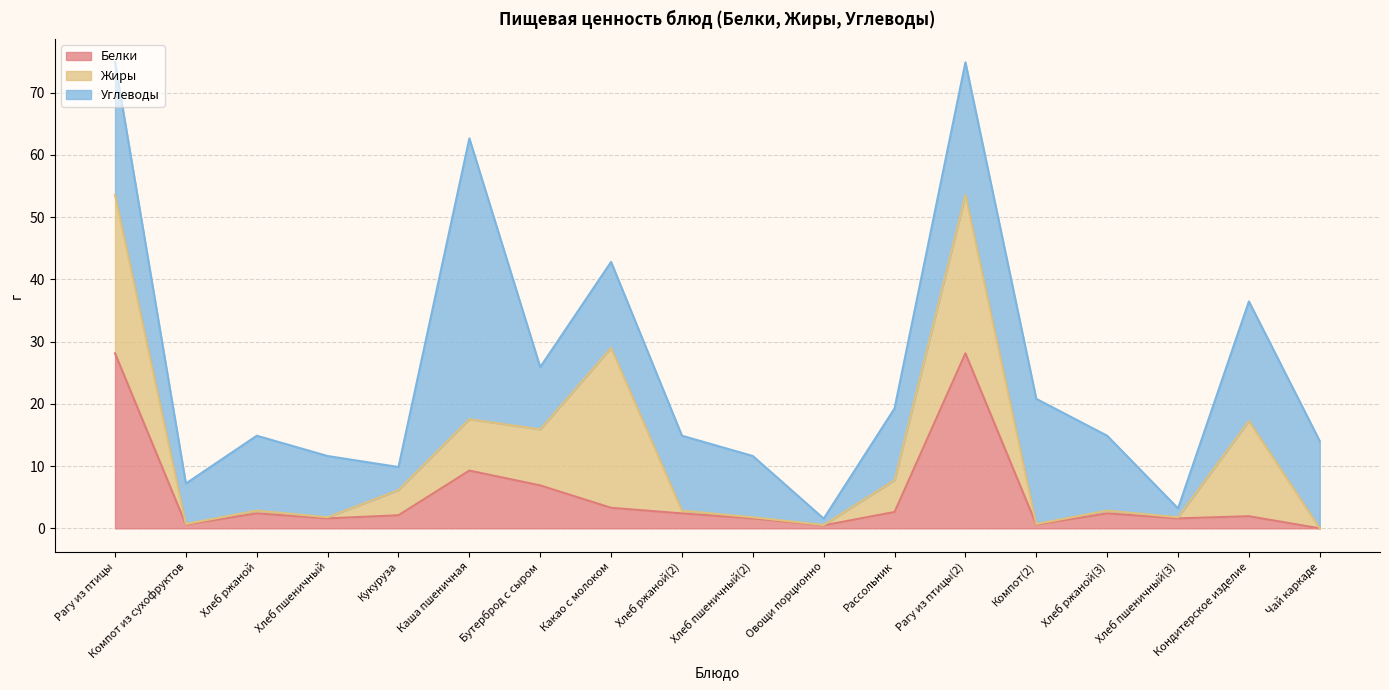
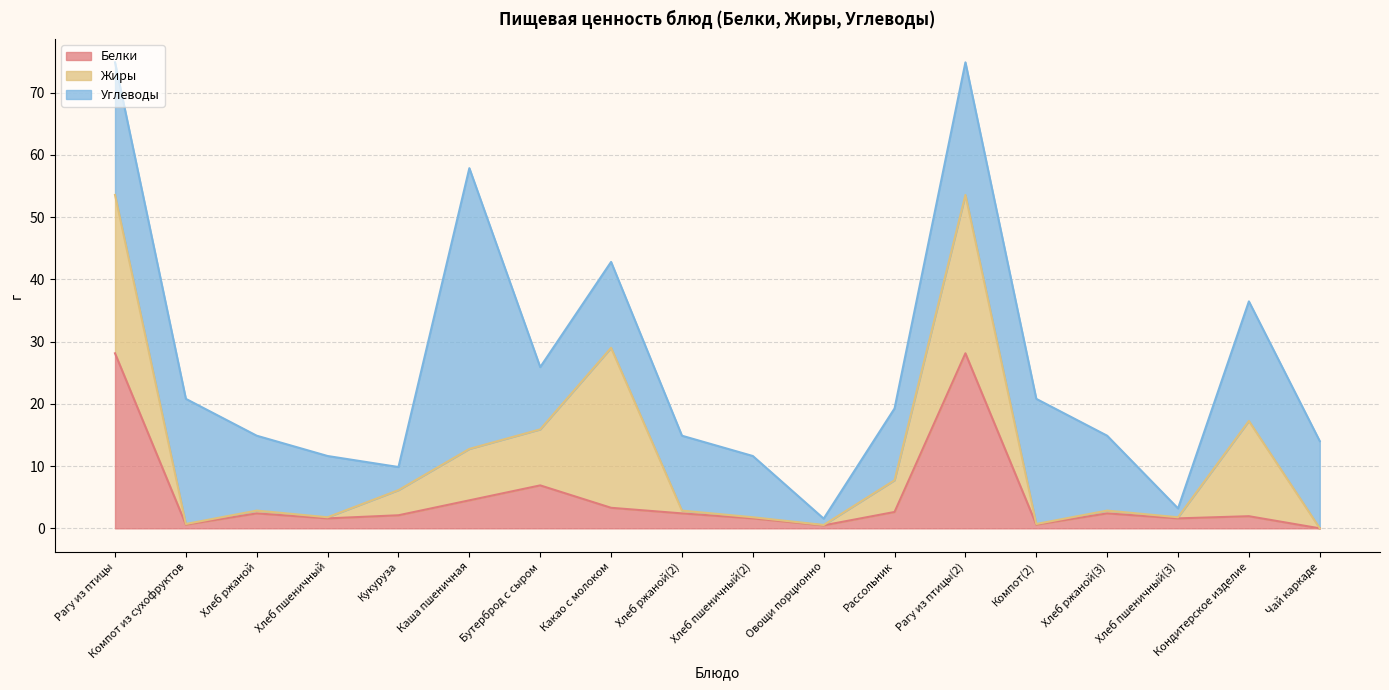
  {
    "Белки": {
      "Рагу из птицы": 28,
      "Хлеб ржаной": 2,
      "Кукуруза": 2,
-     "Каша пшеничная": 9,
+     "Каша пшеничная": 5,
      "Бутерброд с сыром": 7,
      "Какао с молоком": 3,
      "Хлеб ржаной(2)": 2,
      "Рассольник": 3,
      "Рагу из птицы(2)": 28,
      "Хлеб ржаной(3)": 2,
      "Кондитерское изделие": 2
    },
    "Жиры": {
      "Рагу из птицы": 25,
      "Хлеб ржаной": 0,
      "Кукуруза": 4,
      "Каша пшеничная": 8,
      "Бутерброд с сыром": 9,
      "Какао с молоком": 26,
      "Хлеб ржаной(2)": 0,
      "Рассольник": 5,
      "Рагу из птицы(2)": 25,
      "Хлеб ржаной(3)": 0,
      "Кондитерское изделие": 15
    },
    "Углеводы": {
-     "Компот из сухофруктов": 7,
+     "Компот из сухофруктов": 20,
      "Хлеб ржаной": 12,
      "Хлеб пшеничный": 10,
      "Кукуруза": 4,
      "Каша пшеничная": 45,
      "Бутерброд с сыром": 10,
      "Какао с молоком": 14,
      "Хлеб ржаной(2)": 12,
      "Хлеб пшеничный(2)": 10,
      "Овощи порционно": 1,
      "Рассольник": 12,
      "Рагу из птицы(2)": 21,
      "Компот(2)": 20,
      "Хлеб ржаной(3)": 12,
      "Хлеб пшеничный(3)": 1,
      "Кондитерское изделие": 19,
      "Чай каркаде": 14
    }
  }
